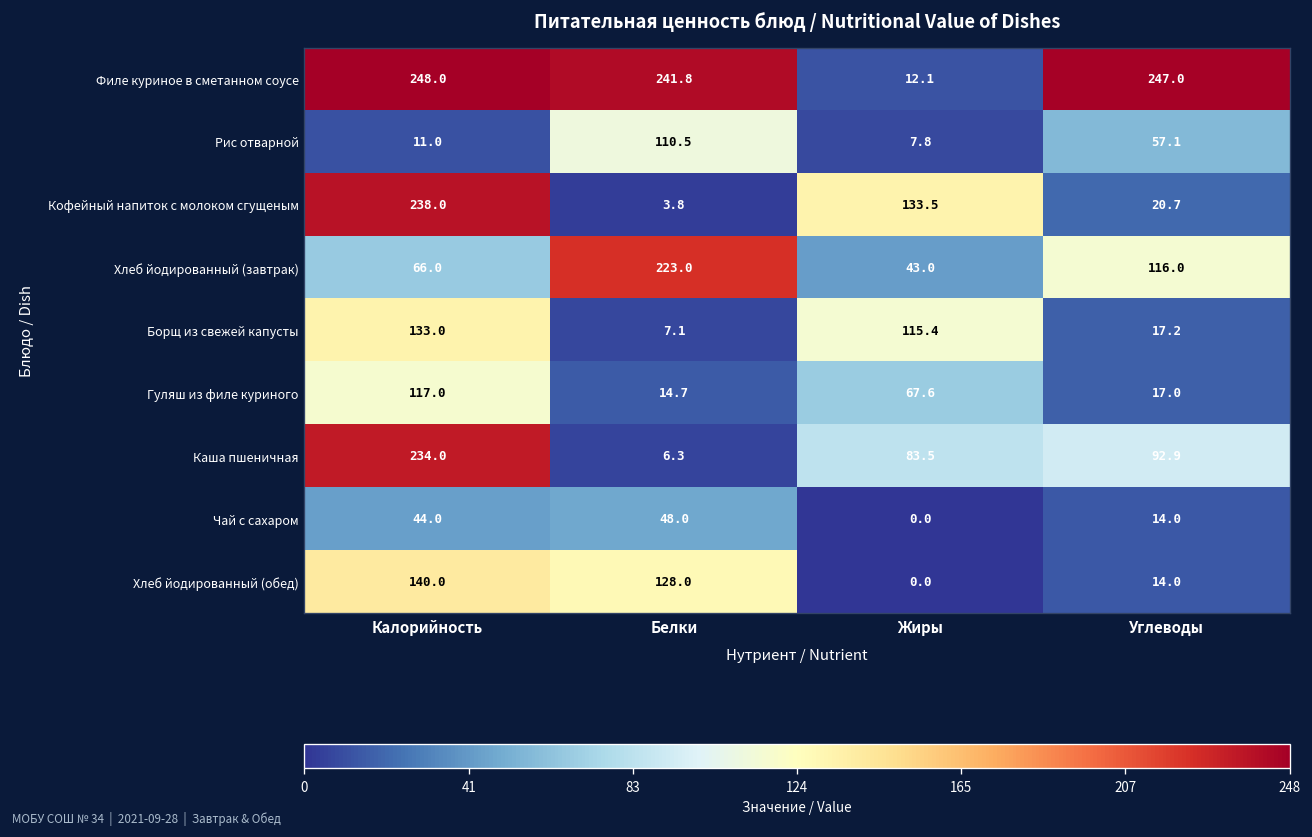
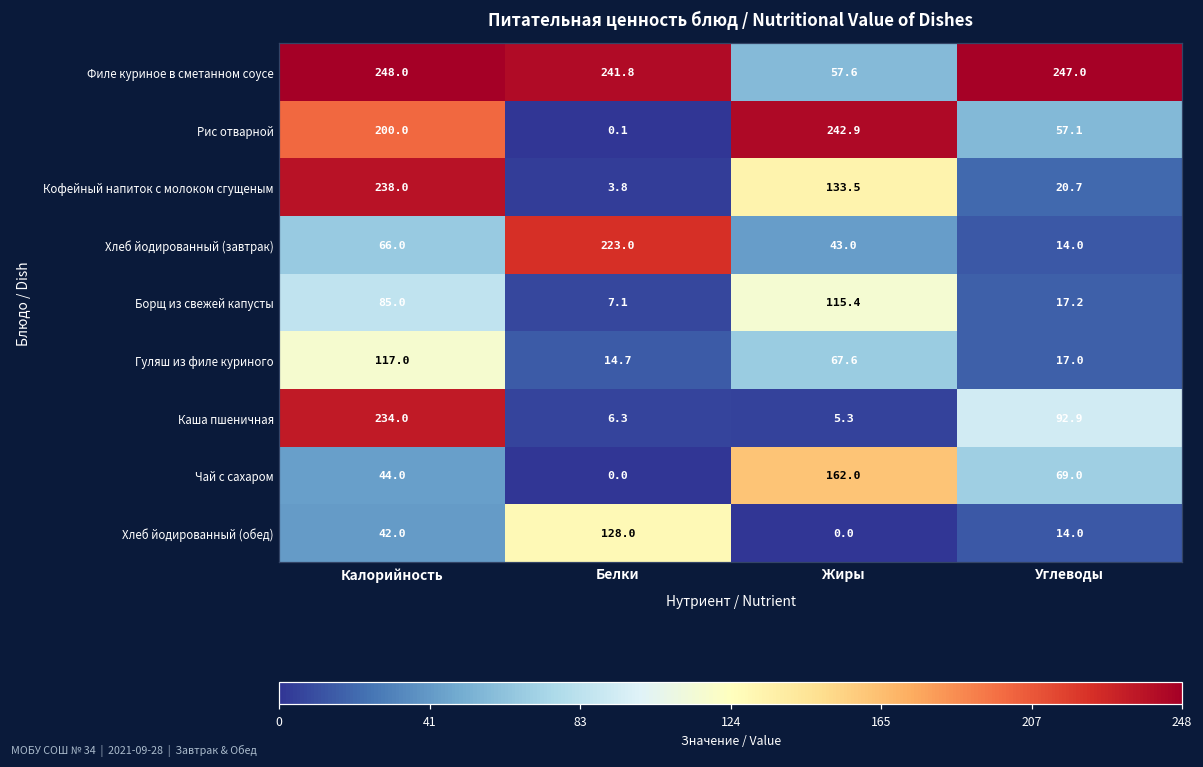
  {
    "Филе куриное в сметанном соусе": {
      "Калорийность": 248.0,
      "Белки": 241.8,
-     "Жиры": 12.1,
+     "Жиры": 57.6,
      "Углеводы": 247.0
    },
    "Рис отварной": {
-     "Калорийность": 11.0,
-     "Белки": 110.5,
-     "Жиры": 7.8,
+     "Калорийность": 200.0,
+     "Белки": 0.1,
+     "Жиры": 242.9,
      "Углеводы": 57.1
    },
    "Кофейный напиток с молоком сгущеным": {
      "Калорийность": 238.0,
      "Белки": 3.8,
      "Жиры": 133.5,
      "Углеводы": 20.7
    },
    "Хлеб йодированный (завтрак)": {
      "Калорийность": 66.0,
      "Белки": 223.0,
      "Жиры": 43.0,
-     "Углеводы": 116.0
+     "Углеводы": 14.0
    },
    "Борщ из свежей капусты": {
-     "Калорийность": 133.0,
+     "Калорийность": 85.0,
      "Белки": 7.1,
      "Жиры": 115.4,
      "Углеводы": 17.2
    },
    "Гуляш из филе куриного": {
      "Калорийность": 117.0,
      "Белки": 14.7,
      "Жиры": 67.6,
      "Углеводы": 17.0
    },
    "Каша пшеничная": {
      "Калорийность": 234.0,
      "Белки": 6.3,
-     "Жиры": 83.5
+     "Жиры": 5.3
    },
    "Чай с сахаром": {
      "Калорийность": 44.0,
-     "Белки": 48.0,
-     "Жиры": 0.0,
-     "Углеводы": 14.0
+     "Белки": 0.0,
+     "Жиры": 162.0,
+     "Углеводы": 69.0
    },
    "Хлеб йодированный (обед)": {
-     "Калорийность": 140.0,
+     "Калорийность": 42.0,
      "Белки": 128.0,
      "Жиры": 0.0,
      "Углеводы": 14.0
    }
  }
